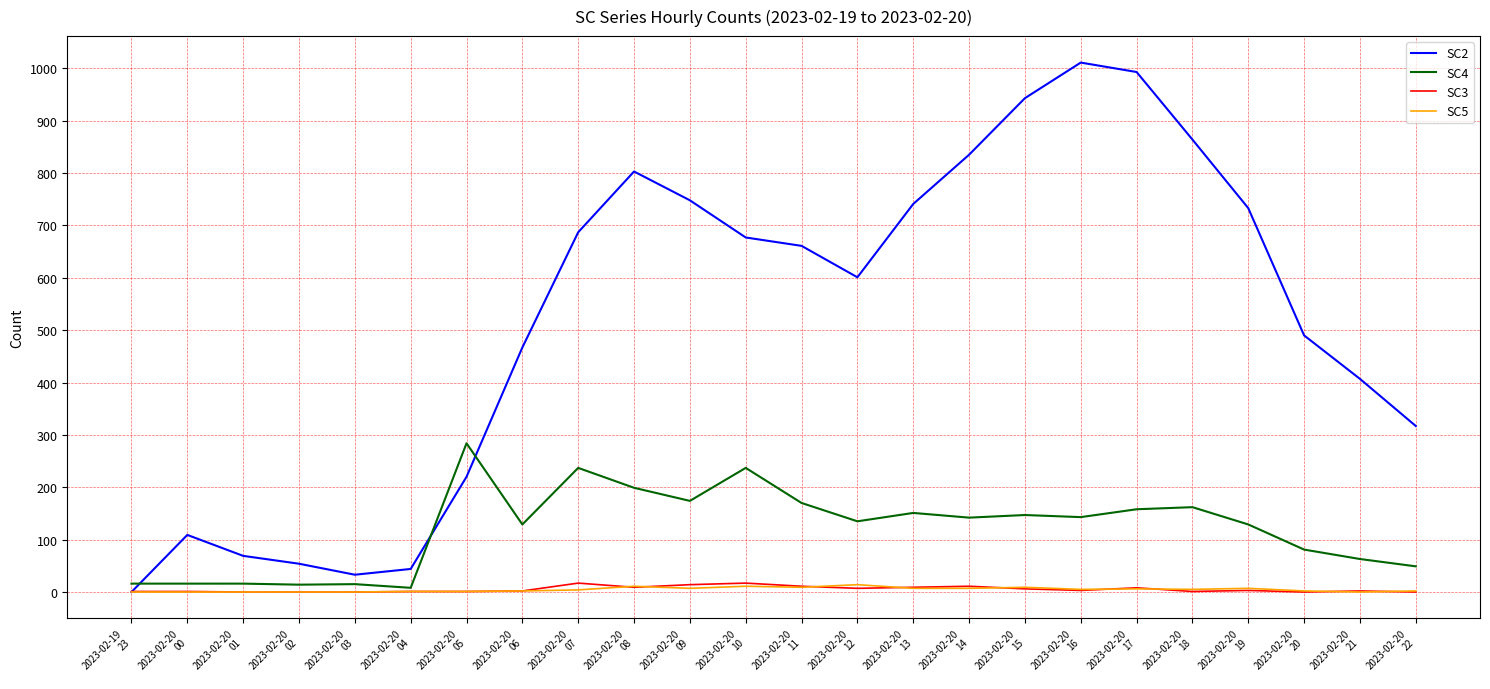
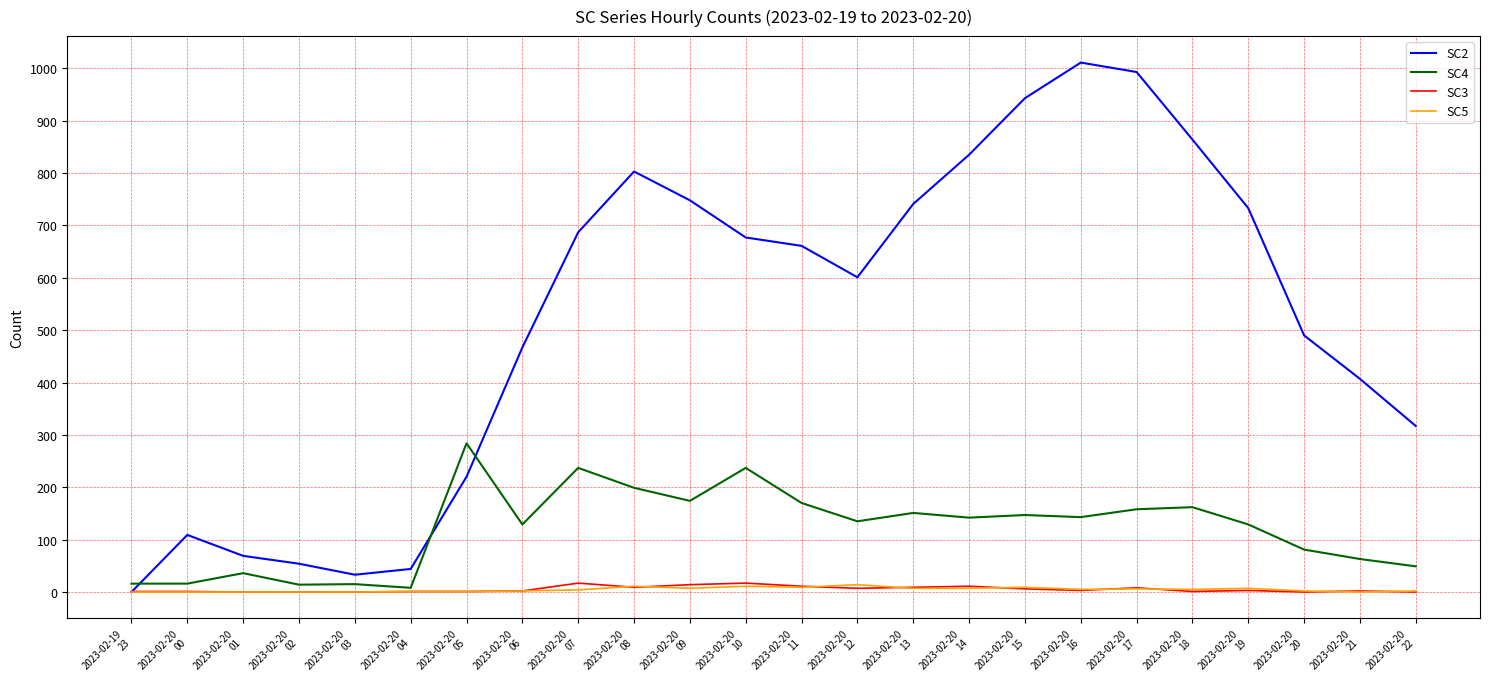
  {
    "SC2": {
      "2023-02-20 00": 110,
      "2023-02-20 01": 70,
      "2023-02-20 02": 50,
      "2023-02-20 03": 30,
      "2023-02-20 04": 40,
      "2023-02-20 05": 220,
      "2023-02-20 06": 470,
      "2023-02-20 07": 690,
      "2023-02-20 08": 800,
      "2023-02-20 09": 750,
      "2023-02-20 10": 680,
      "2023-02-20 11": 660,
      "2023-02-20 12": 600,
      "2023-02-20 13": 740,
      "2023-02-20 14": 840,
      "2023-02-20 15": 940,
      "2023-02-20 16": 1010,
      "2023-02-20 17": 990,
      "2023-02-20 18": 860,
      "2023-02-20 19": 730,
      "2023-02-20 20": 490,
      "2023-02-20 21": 410,
      "2023-02-20 22": 320
    },
    "SC4": {
      "2023-02-19 23": 20,
      "2023-02-20 00": 20,
-     "2023-02-20 01": 20,
+     "2023-02-20 01": 40,
      "2023-02-20 02": 10,
      "2023-02-20 03": 20,
      "2023-02-20 04": 10,
      "2023-02-20 05": 280,
      "2023-02-20 06": 130,
      "2023-02-20 07": 240,
      "2023-02-20 08": 200,
      "2023-02-20 09": 170,
      "2023-02-20 10": 240,
      "2023-02-20 11": 170,
      "2023-02-20 12": 140,
      "2023-02-20 13": 150,
      "2023-02-20 14": 140,
      "2023-02-20 15": 150,
      "2023-02-20 16": 140,
      "2023-02-20 17": 160,
      "2023-02-20 18": 160,
      "2023-02-20 19": 130,
      "2023-02-20 20": 80,
      "2023-02-20 21": 60,
      "2023-02-20 22": 50
    },
    "SC3": {
      "2023-02-20 07": 20,
      "2023-02-20 09": 10,
      "2023-02-20 10": 20,
      "2023-02-20 12": 10
    },
    "SC5": {
      "2023-02-20 07": 0,
      "2023-02-20 09": 10,
      "2023-02-20 10": 10,
      "2023-02-20 12": 10
    }
  }
